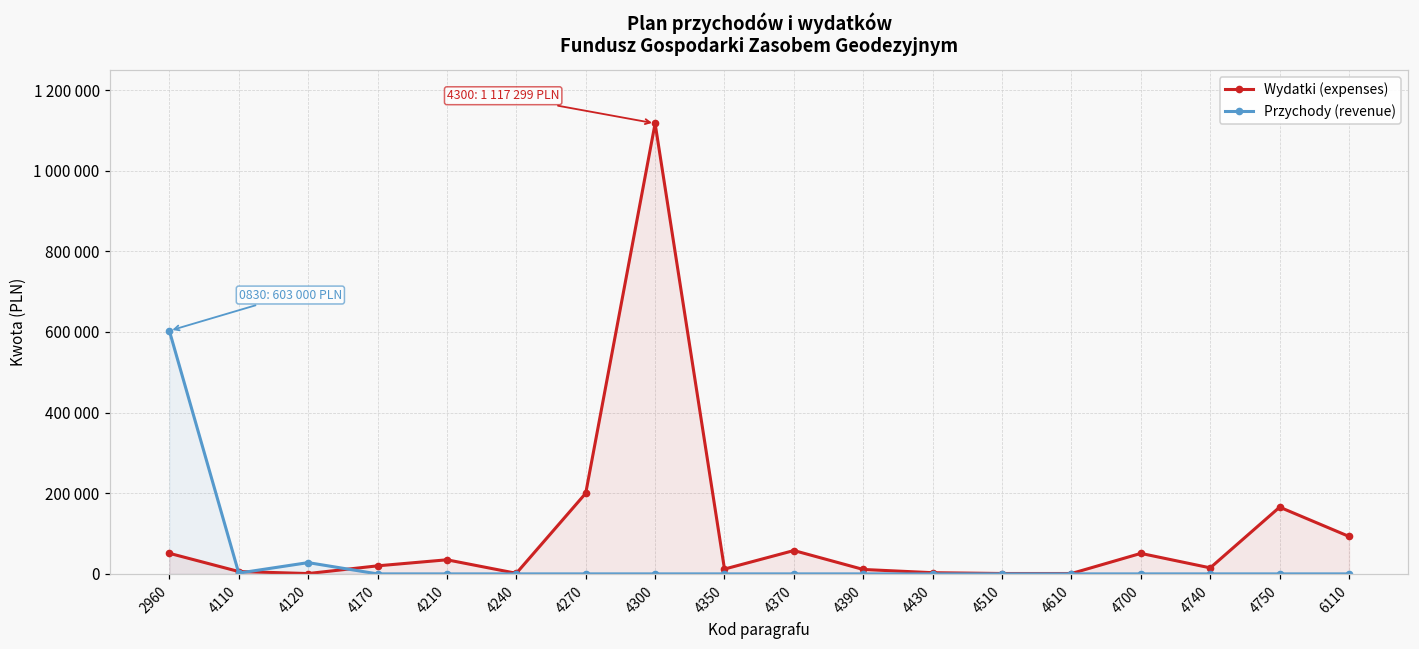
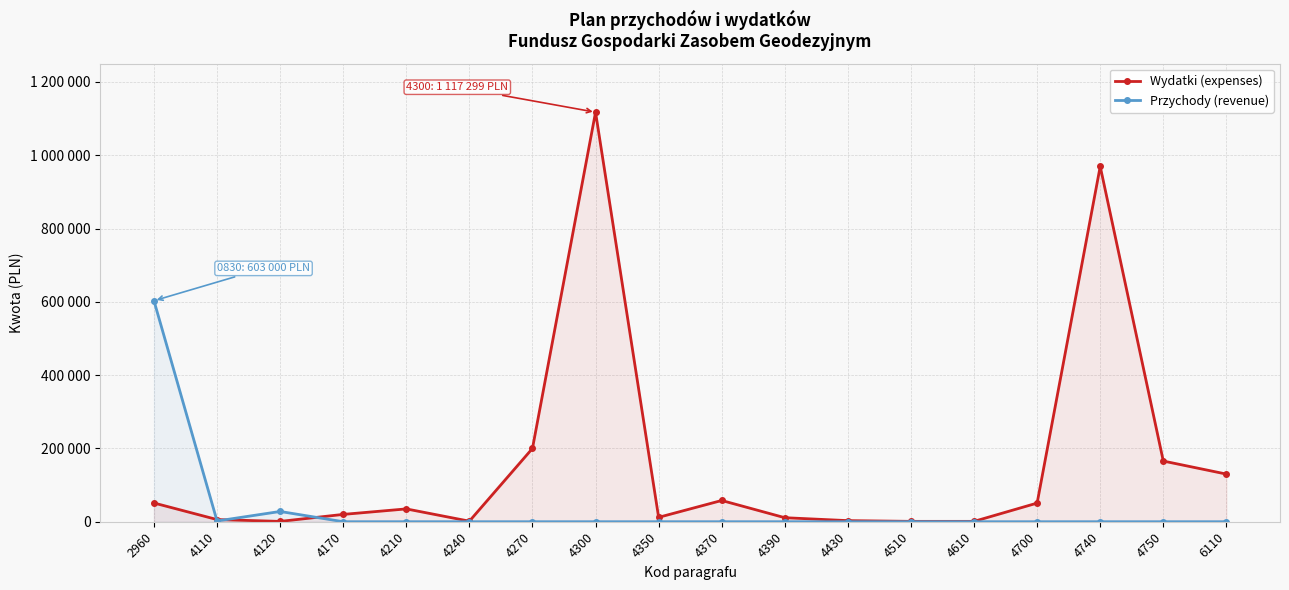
  {
    "Wydatki (expenses)": {
      "2960": 50000,
      "4120": 0,
      "4170": 20000,
      "4210": 40000,
      "4270": 200000,
      "4350": 10000,
      "4370": 60000,
      "4390": 10000,
      "4700": 50000,
-     "4740": 20000,
+     "4740": 970000,
      "4750": 170000,
-     "6110": 90000
+     "6110": 130000
    },
    "Przychody (revenue)": {
      "4120": 30000,
      "4170": 0,
      "4210": 0,
      "4270": 0,
      "4300": 0,
      "4350": 0,
      "4370": 0,
      "4390": 0,
      "4700": 0,
      "4740": 0,
      "4750": 0,
      "6110": 0
    }
  }
